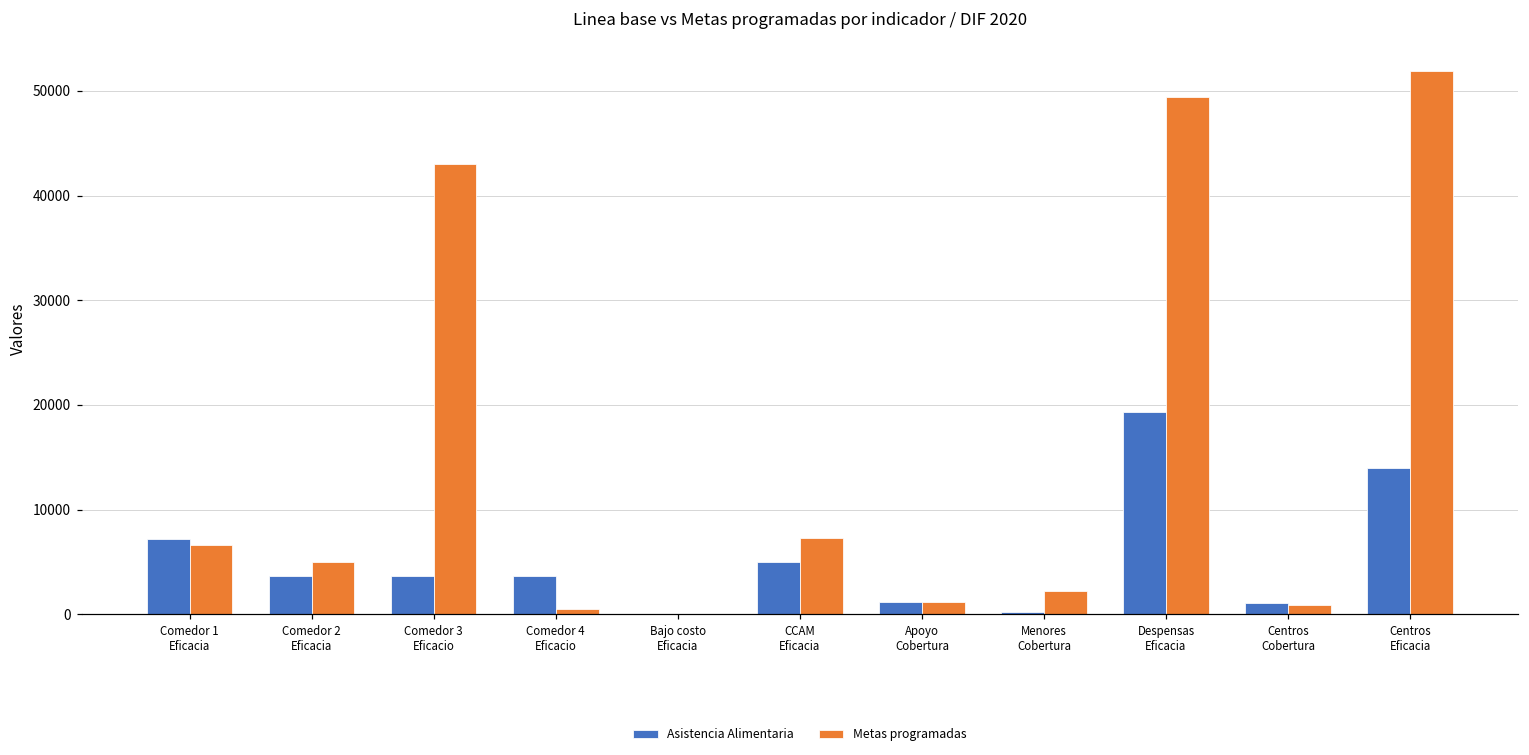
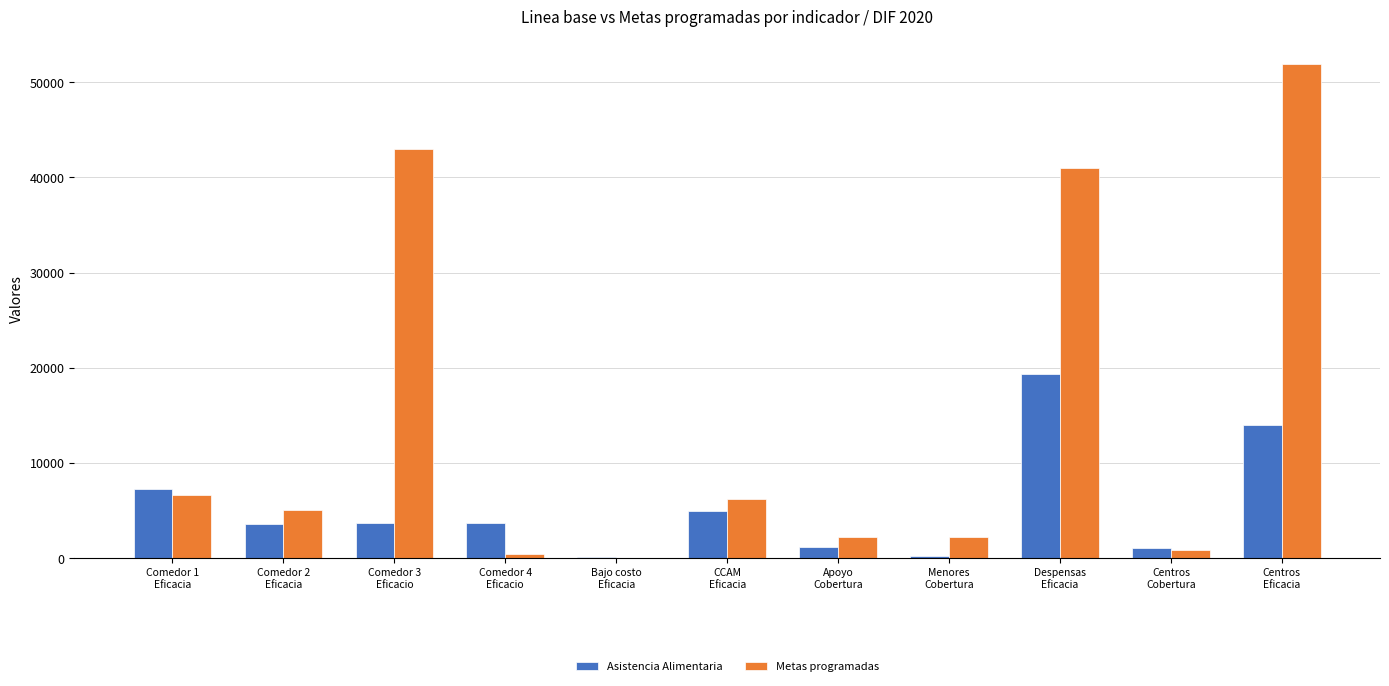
  {
    "Asistencia Alimentaria": {
      "Comedor 1 Eficacia": 7000,
      "Comedor 2 Eficacia": 4000,
      "Comedor 3 Eficacio": 4000,
      "Comedor 4 Eficacio": 4000,
      "CCAM Eficacia": 5000,
      "Apoyo Cobertura": 1000,
      "Despensas Eficacia": 19000,
      "Centros Cobertura": 1000,
      "Centros Eficacia": 14000
    },
    "Metas programadas": {
      "Comedor 1 Eficacia": 7000,
      "Comedor 2 Eficacia": 5000,
      "Comedor 3 Eficacio": 43000,
      "Comedor 4 Eficacio": 0,
-     "CCAM Eficacia": 7000,
-     "Apoyo Cobertura": 1000,
+     "CCAM Eficacia": 6000,
+     "Apoyo Cobertura": 2000,
      "Menores Cobertura": 2000,
-     "Despensas Eficacia": 49000,
+     "Despensas Eficacia": 41000,
      "Centros Cobertura": 1000,
      "Centros Eficacia": 52000
    }
  }
